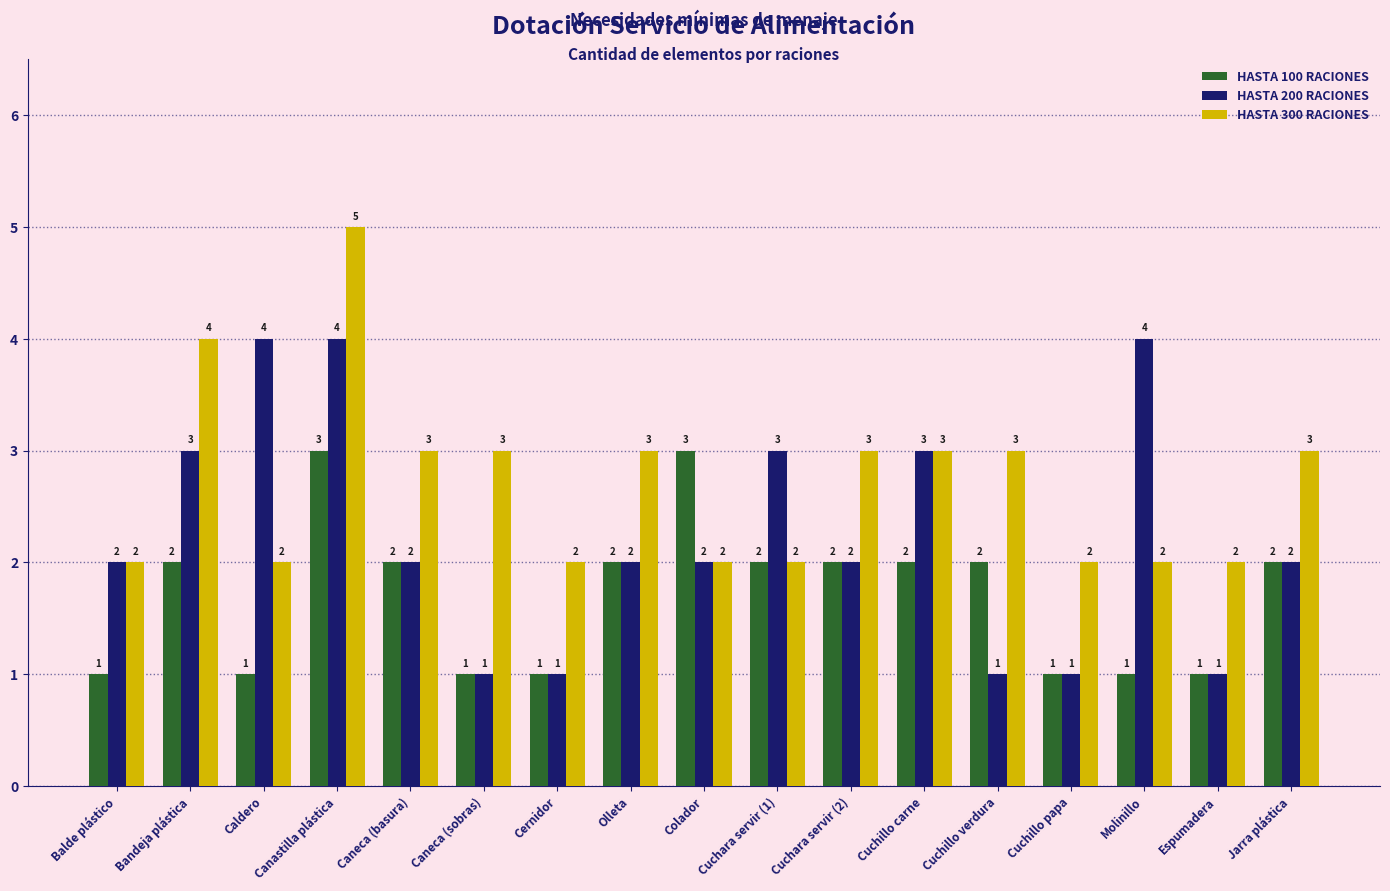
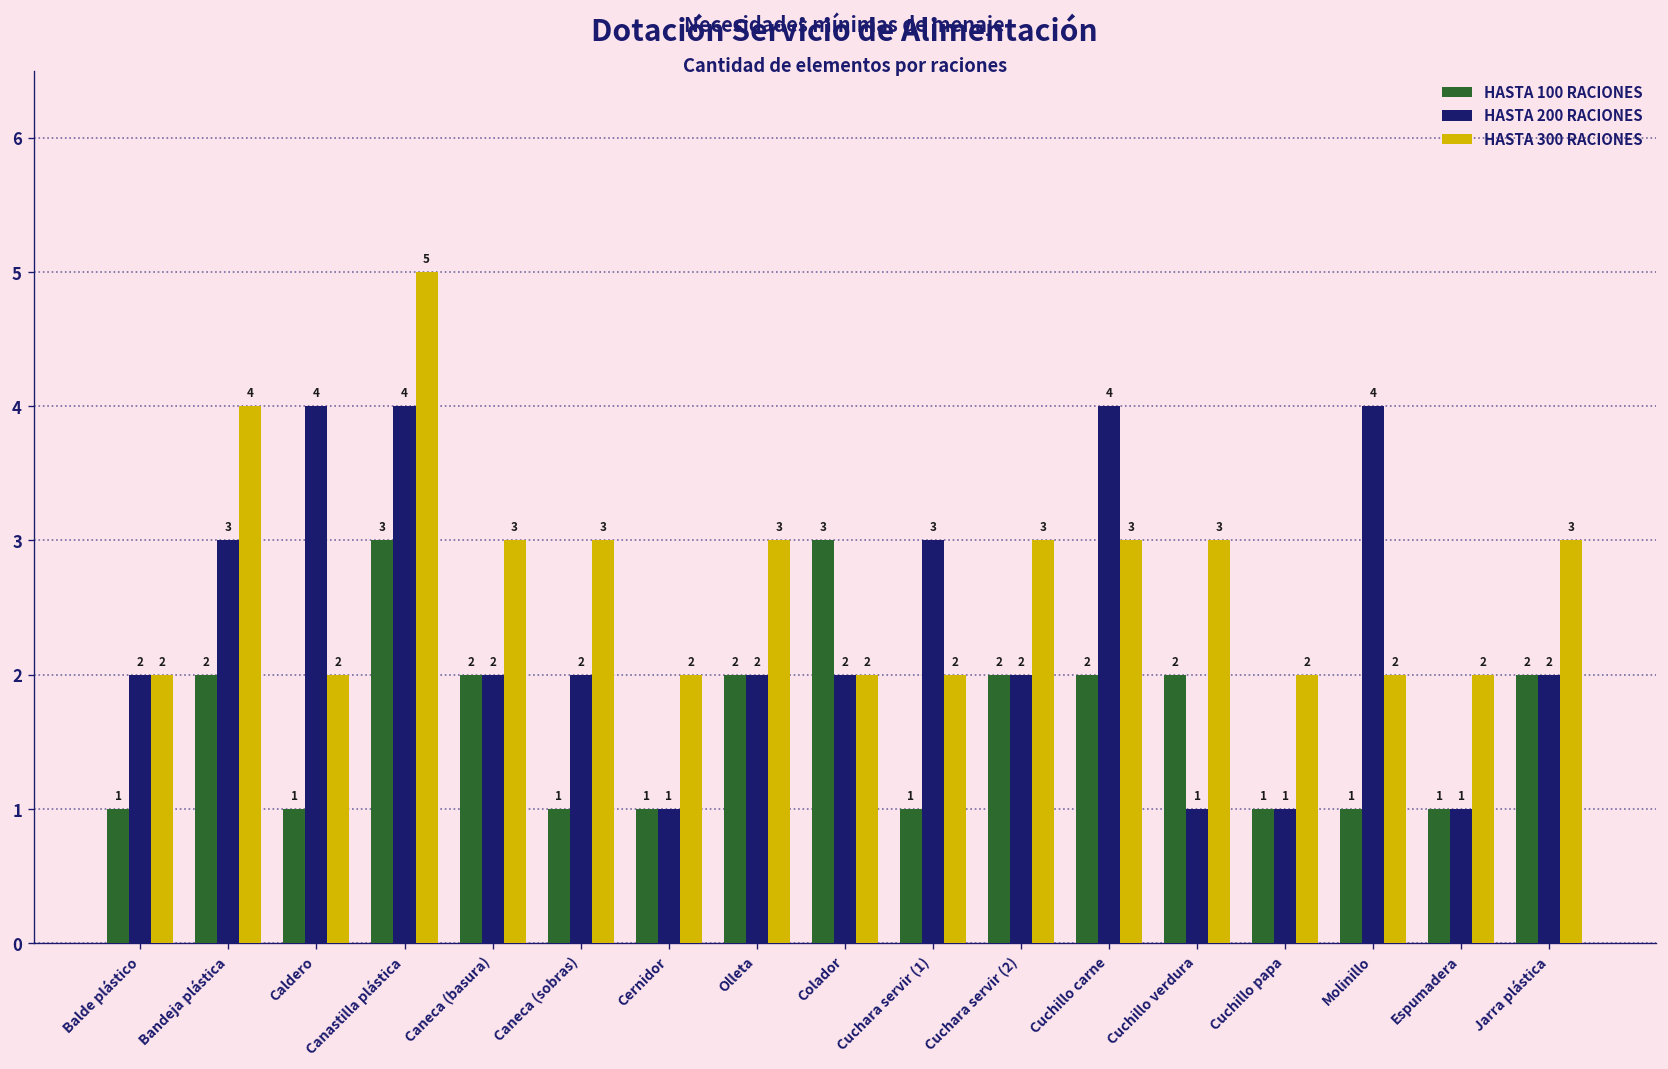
  {
    "HASTA 100 RACIONES": {
      "Balde plástico": 1,
      "Bandeja plástica": 2,
      "Caldero": 1,
      "Canastilla plástica": 3,
      "Caneca (basura)": 2,
      "Caneca (sobras)": 1,
      "Cernidor": 1,
      "Olleta": 2,
      "Colador": 3,
-     "Cuchara servir (1)": 2,
+     "Cuchara servir (1)": 1,
      "Cuchara servir (2)": 2,
      "Cuchillo carne": 2,
      "Cuchillo verdura": 2,
      "Cuchillo papa": 1,
      "Molinillo": 1,
      "Espumadera": 1,
      "Jarra plástica": 2
    },
    "HASTA 200 RACIONES": {
      "Balde plástico": 2,
      "Bandeja plástica": 3,
      "Caldero": 4,
      "Canastilla plástica": 4,
      "Caneca (basura)": 2,
-     "Caneca (sobras)": 1,
+     "Caneca (sobras)": 2,
      "Cernidor": 1,
      "Olleta": 2,
      "Colador": 2,
      "Cuchara servir (1)": 3,
      "Cuchara servir (2)": 2,
-     "Cuchillo carne": 3,
+     "Cuchillo carne": 4,
      "Cuchillo verdura": 1,
      "Cuchillo papa": 1,
      "Molinillo": 4,
      "Espumadera": 1,
      "Jarra plástica": 2
    },
    "HASTA 300 RACIONES": {
      "Balde plástico": 2,
      "Bandeja plástica": 4,
      "Caldero": 2,
      "Canastilla plástica": 5,
      "Caneca (basura)": 3,
      "Caneca (sobras)": 3,
      "Cernidor": 2,
      "Olleta": 3,
      "Colador": 2,
      "Cuchara servir (1)": 2,
      "Cuchara servir (2)": 3,
      "Cuchillo carne": 3,
      "Cuchillo verdura": 3,
      "Cuchillo papa": 2,
      "Molinillo": 2,
      "Espumadera": 2,
      "Jarra plástica": 3
    }
  }
